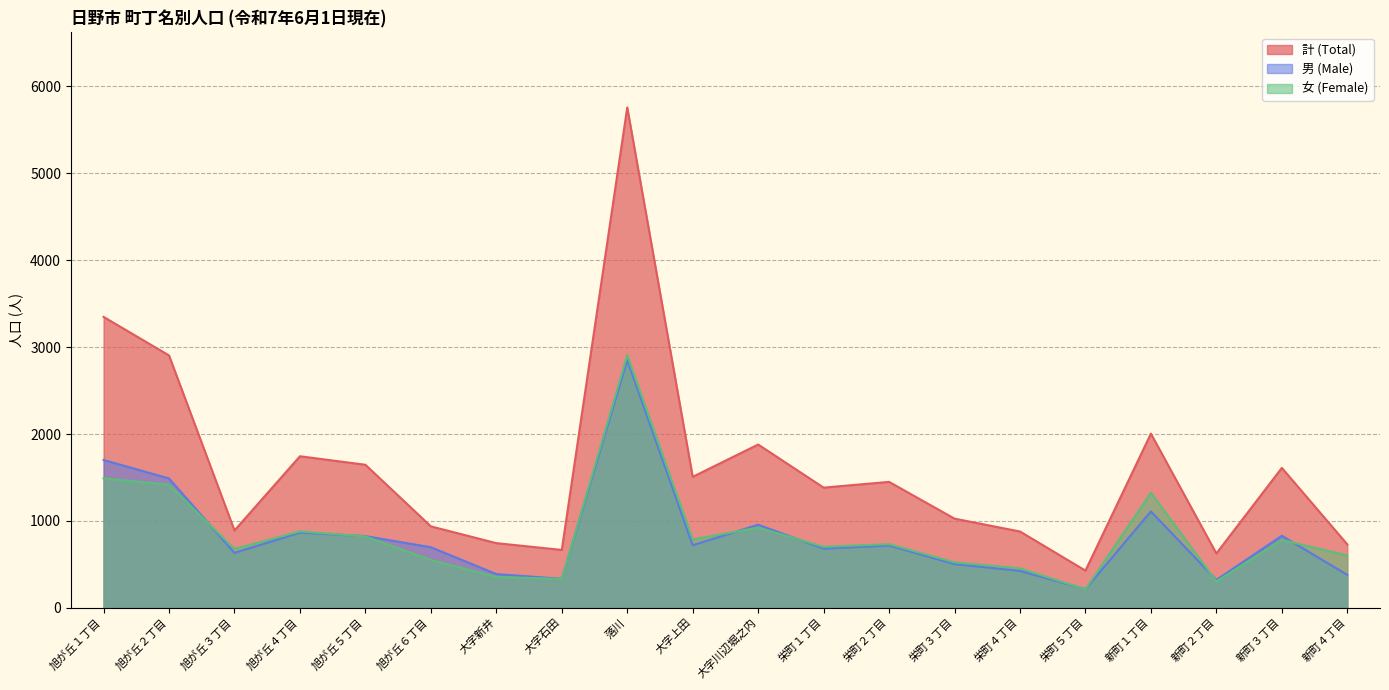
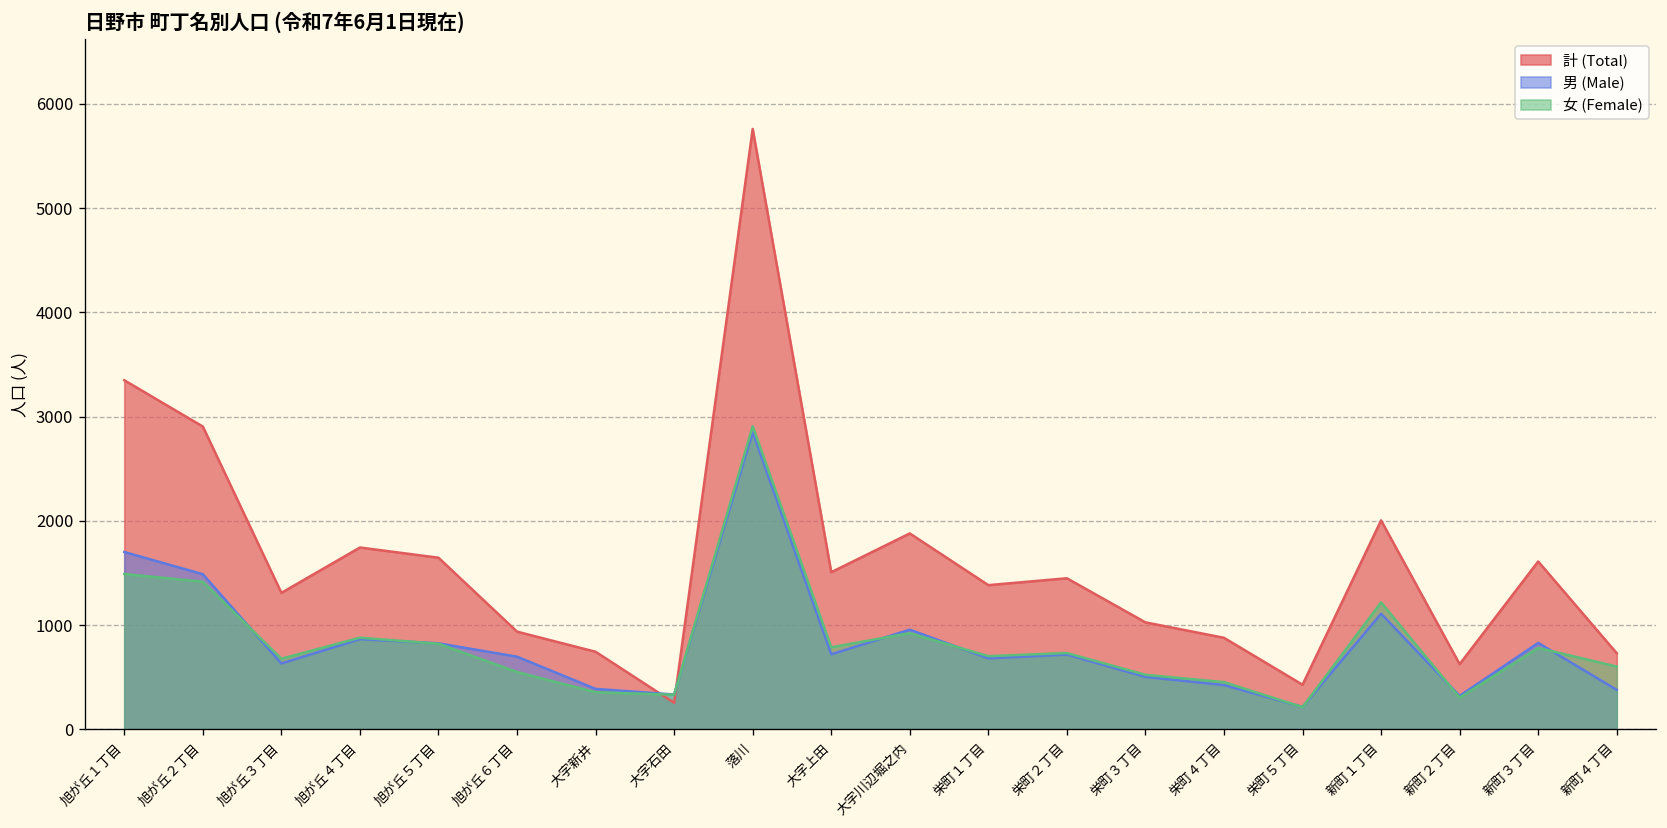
  {
    "計 (Total)": {
      "旭が丘１丁目": 3300,
      "旭が丘２丁目": 2900,
-     "旭が丘３丁目": 900,
+     "旭が丘３丁目": 1300,
      "旭が丘４丁目": 1700,
      "旭が丘５丁目": 1600,
      "旭が丘６丁目": 900,
      "大字新井": 700,
-     "大字石田": 700,
+     "大字石田": 300,
      "落川": 5800,
      "大字上田": 1500,
      "大字川辺堀之内": 1900,
      "栄町１丁目": 1400,
      "栄町２丁目": 1400,
      "栄町３丁目": 1000,
      "栄町４丁目": 900,
      "栄町５丁目": 400,
      "新町１丁目": 2000,
      "新町２丁目": 600,
      "新町３丁目": 1600,
      "新町４丁目": 700
    },
    "男 (Male)": {
      "旭が丘１丁目": 1700,
      "旭が丘２丁目": 1500,
      "旭が丘３丁目": 600,
      "旭が丘６丁目": 700,
      "大字新井": 400,
      "落川": 2900,
      "大字上田": 700,
      "大字川辺堀之内": 1000,
      "新町１丁目": 1100,
      "新町３丁目": 800,
      "新町４丁目": 400
    },
    "女 (Female)": {
      "旭が丘１丁目": 1500,
      "旭が丘２丁目": 1400,
      "旭が丘３丁目": 700,
      "旭が丘６丁目": 600,
      "大字新井": 400,
      "落川": 2900,
      "大字上田": 800,
      "大字川辺堀之内": 900,
-     "新町１丁目": 1300,
+     "新町１丁目": 1200,
      "新町３丁目": 800,
      "新町４丁目": 600
    }
  }
